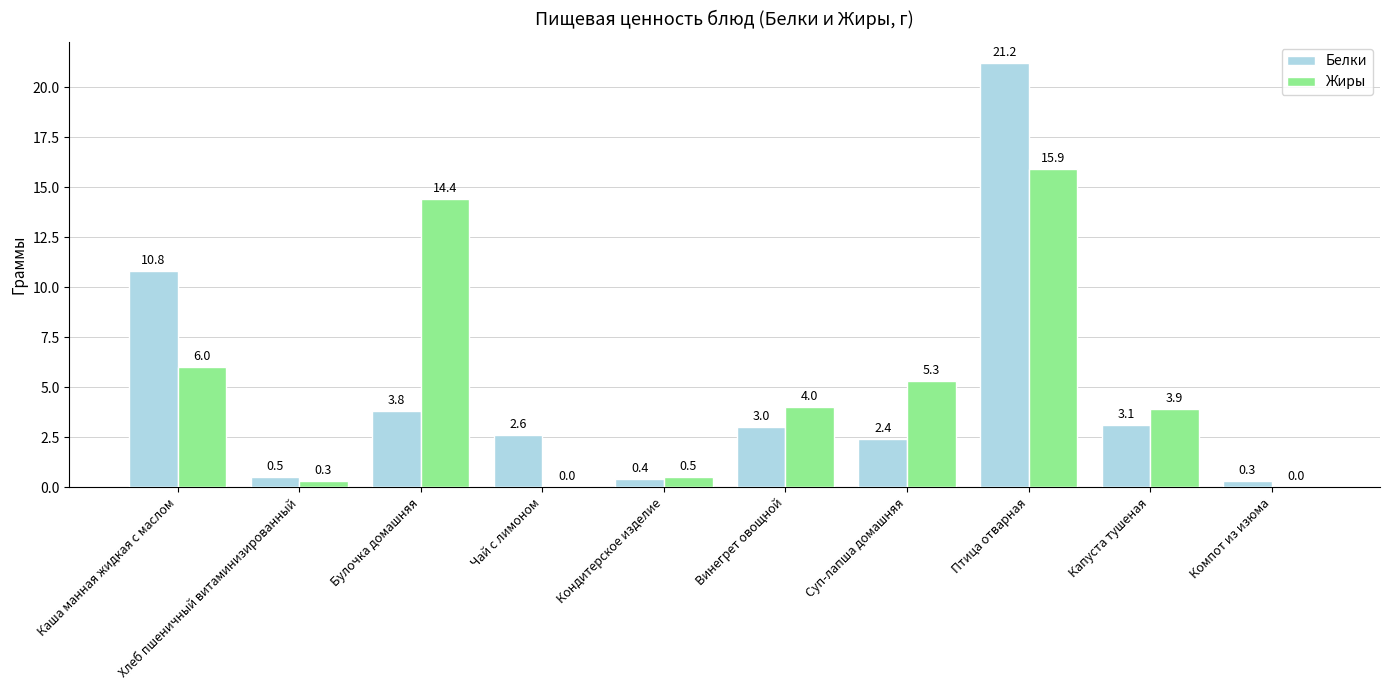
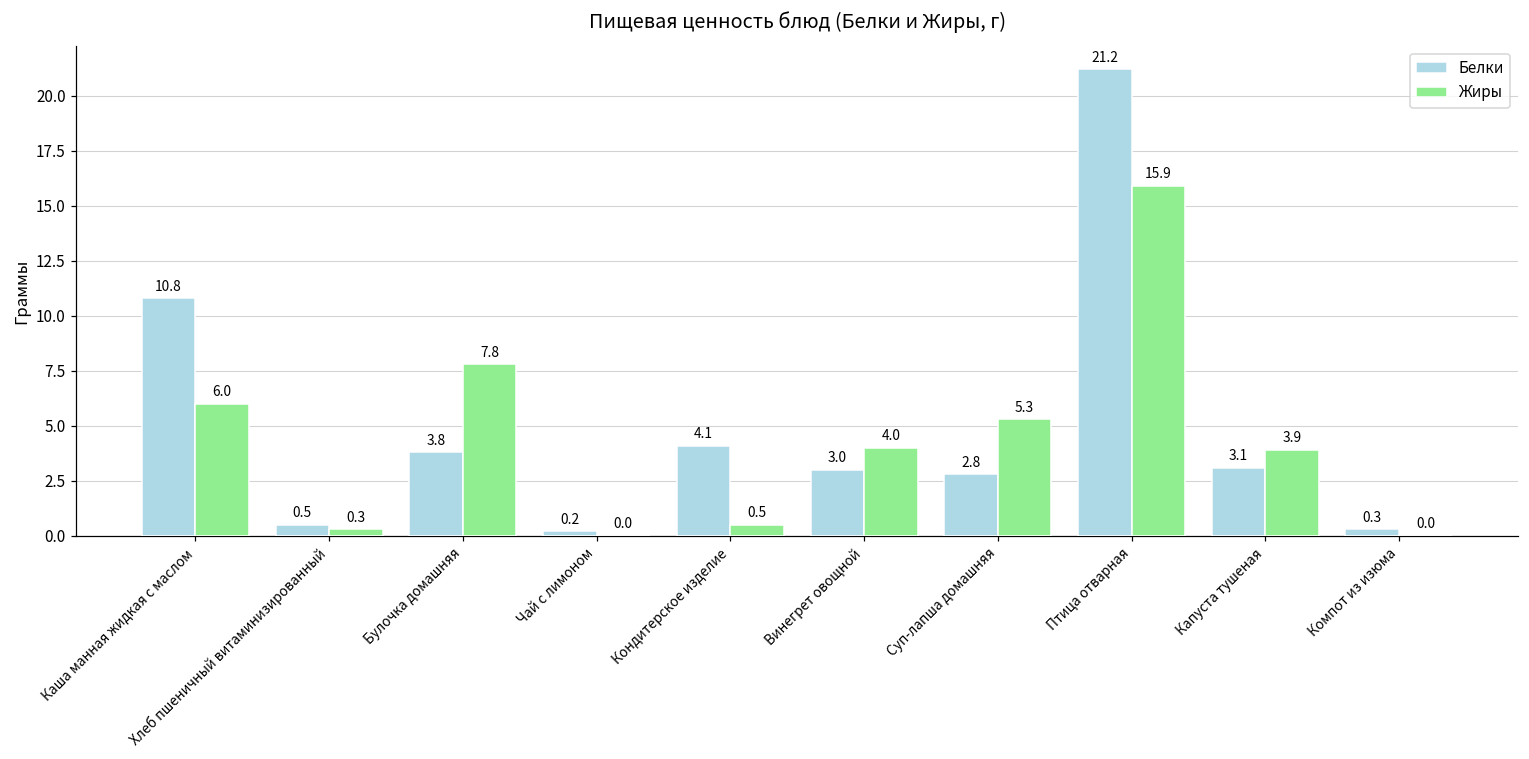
  {
    "Белки": {
      "Каша манная жидкая с маслом": 10.8,
      "Хлеб пшеничный витаминизированный": 0.5,
      "Булочка домашняя": 3.8,
-     "Чай с лимоном": 2.6,
-     "Кондитерское изделие": 0.4,
+     "Чай с лимоном": 0.2,
+     "Кондитерское изделие": 4.1,
      "Винегрет овощной": 3.0,
-     "Суп-лапша домашняя": 2.4,
+     "Суп-лапша домашняя": 2.8,
      "Птица отварная": 21.2,
      "Капуста тушеная": 3.1,
      "Компот из изюма": 0.3
    },
    "Жиры": {
      "Каша манная жидкая с маслом": 6.0,
      "Хлеб пшеничный витаминизированный": 0.3,
-     "Булочка домашняя": 14.4,
+     "Булочка домашняя": 7.8,
      "Чай с лимоном": 0.0,
      "Кондитерское изделие": 0.5,
      "Винегрет овощной": 4.0,
      "Суп-лапша домашняя": 5.3,
      "Птица отварная": 15.9,
      "Капуста тушеная": 3.9,
      "Компот из изюма": 0.0
    }
  }
